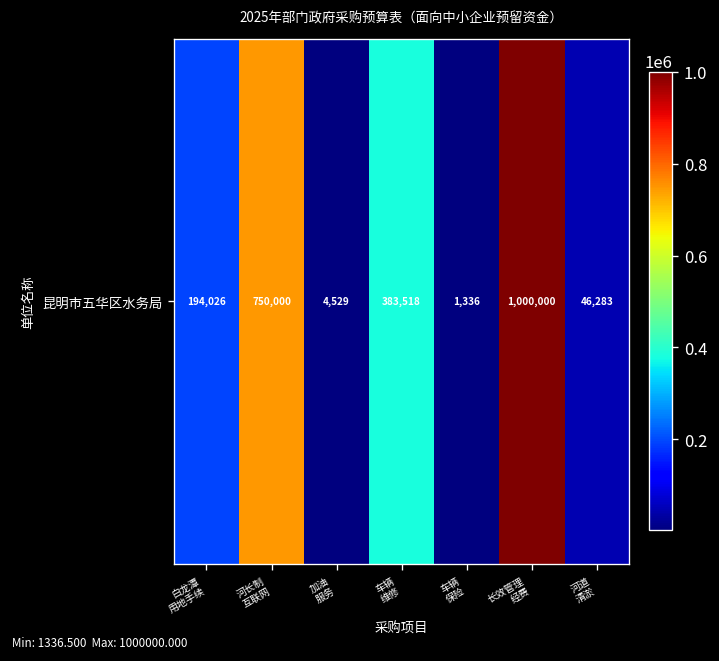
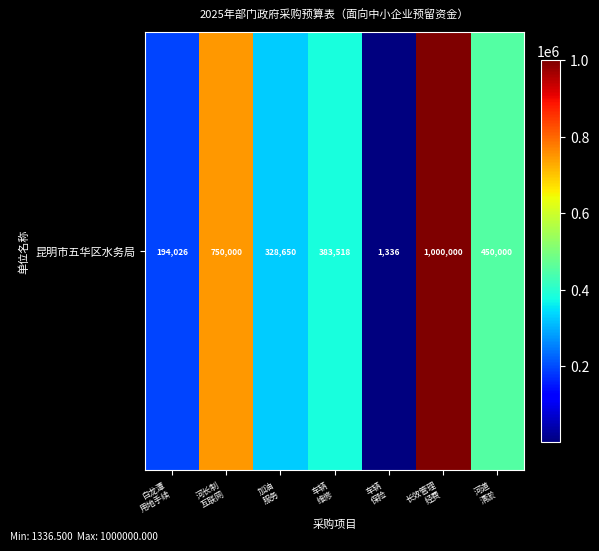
  {
    "昆明市五华区水务局": {
      "白龙潭 用地手续": "194,026",
      "河长制 互联网": "750,000",
-     "加油 服务": "4,529",
+     "加油 服务": "328,650",
      "车辆 维修": "383,518",
      "车辆 保险": "1,336",
      "长效管理 经费": "1,000,000",
-     "河道 清淤": "46,283"
+     "河道 清淤": "450,000"
    }
  }
